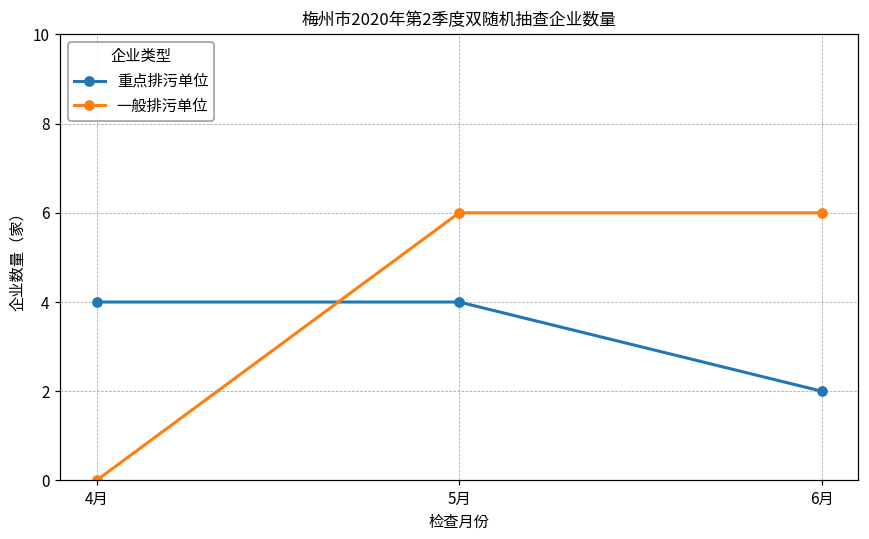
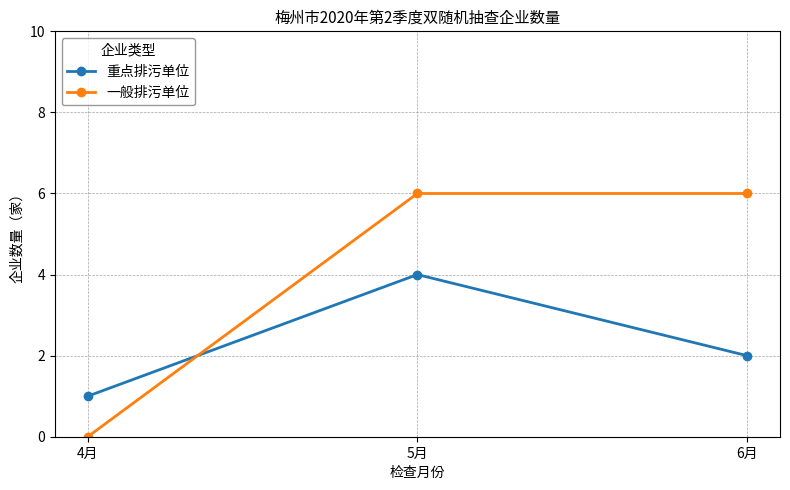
  {
    "重点排污单位": {
-     "4月": 4,
+     "4月": 1,
      "5月": 4,
      "6月": 2
    },
    "一般排污单位": {
      "4月": 0,
      "5月": 6,
      "6月": 6
    }
  }
